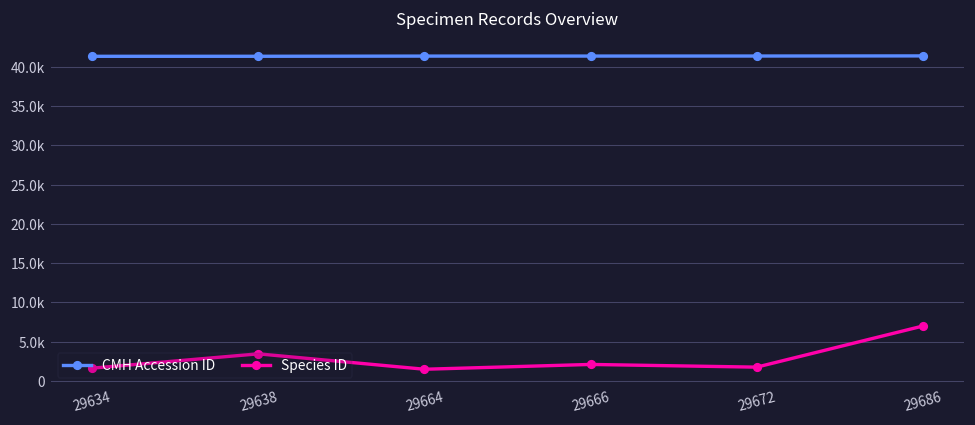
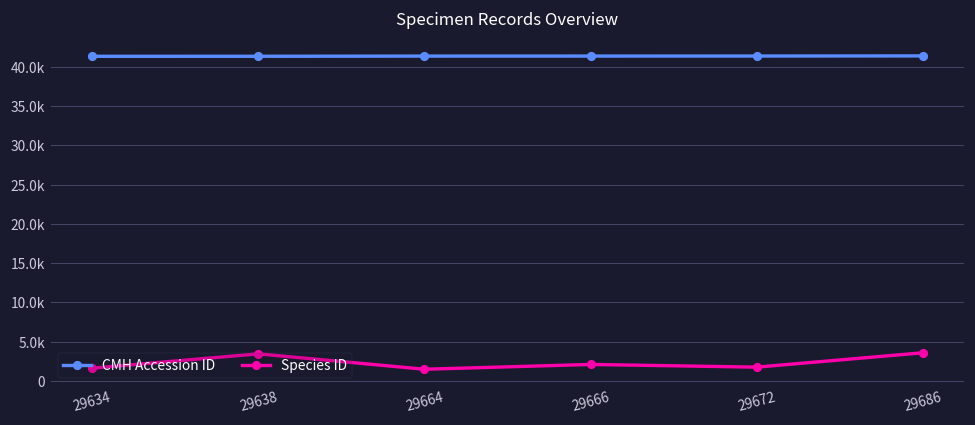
  {
    "CMH Accession ID": {
      "29634": 41000,
      "29638": 41000,
      "29664": 41000,
      "29666": 41000,
      "29672": 41000,
      "29686": 41000
    },
    "Species ID": {
      "29664": 1000,
      "29666": 2000,
      "29672": 2000,
-     "29686": 7000
+     "29686": 4000
    }
  }
